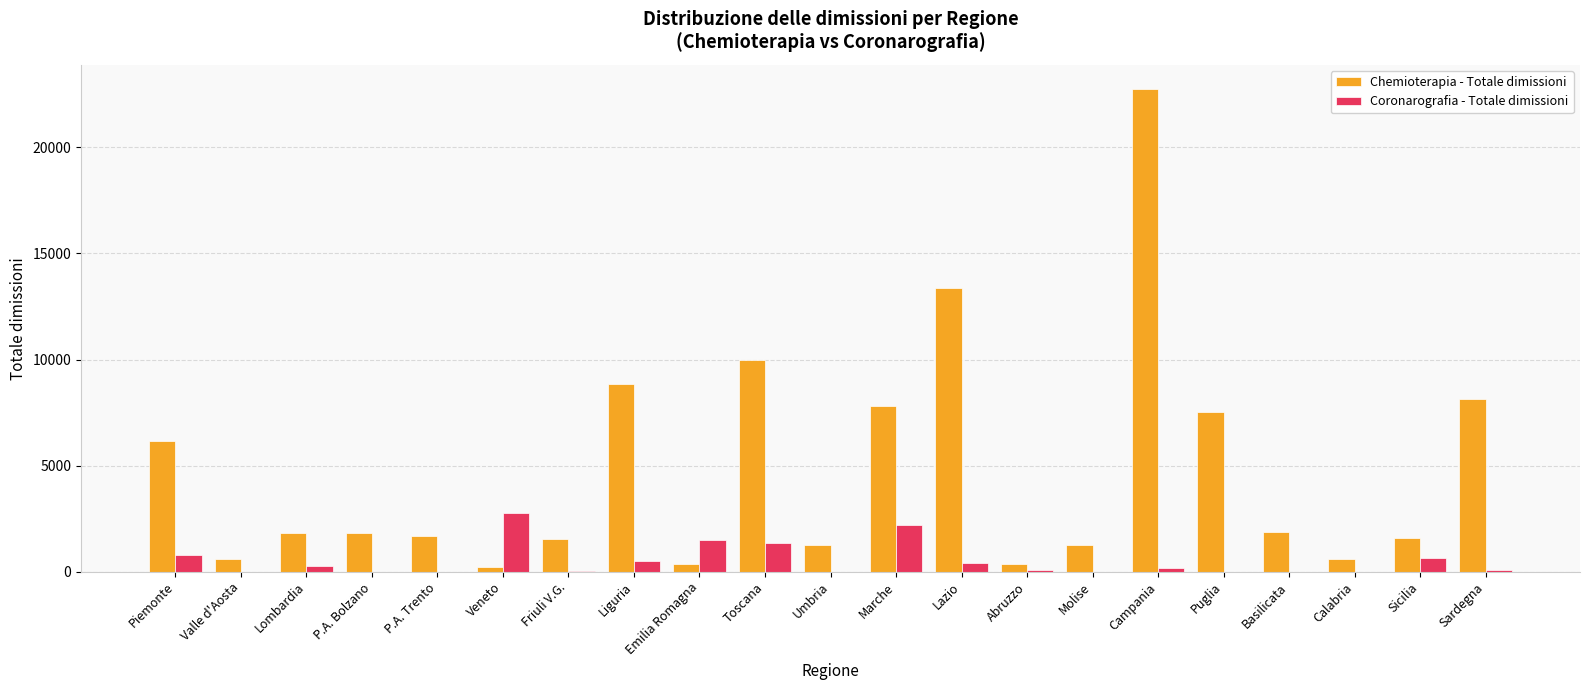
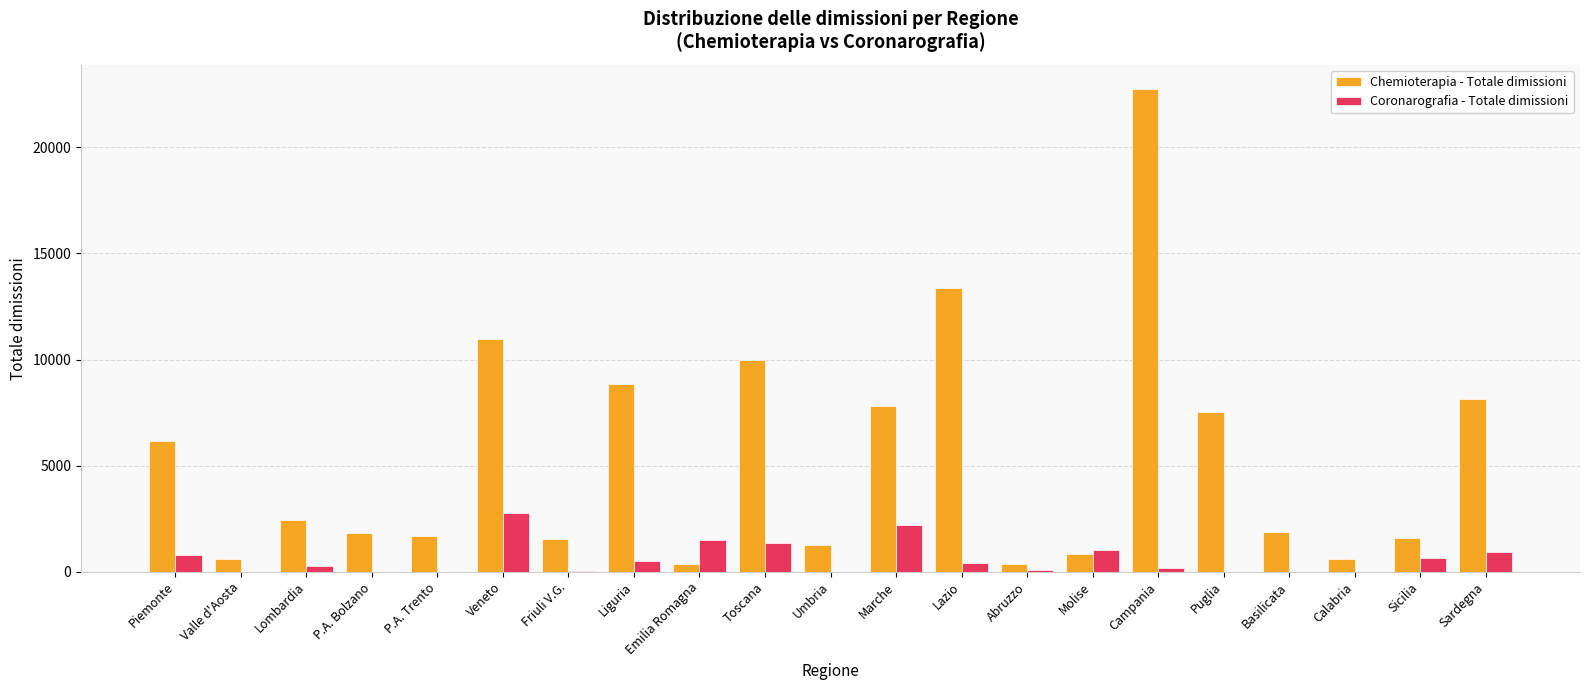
  {
    "Chemioterapia - Totale dimissioni": {
      "Piemonte": 6100,
      "Valle d'Aosta": 600,
-     "Lombardia": 1800,
+     "Lombardia": 2400,
      "P.A. Bolzano": 1800,
      "P.A. Trento": 1700,
-     "Veneto": 200,
+     "Veneto": 11000,
      "Friuli V.G.": 1500,
      "Liguria": 8800,
      "Emilia Romagna": 400,
      "Toscana": 10000,
      "Umbria": 1300,
      "Marche": 7800,
      "Lazio": 13400,
      "Abruzzo": 400,
-     "Molise": 1300,
+     "Molise": 800,
      "Campania": 22800,
      "Puglia": 7500,
      "Basilicata": 1900,
      "Calabria": 600,
      "Sicilia": 1600,
      "Sardegna": 8100
    },
    "Coronarografia - Totale dimissioni": {
      "Piemonte": 800,
      "Valle d'Aosta": 0,
      "Lombardia": 300,
      "P.A. Bolzano": 0,
      "Veneto": 2700,
      "Liguria": 500,
      "Emilia Romagna": 1500,
      "Toscana": 1400,
      "Umbria": 0,
      "Marche": 2200,
      "Lazio": 400,
-     "Molise": 0,
+     "Molise": 1000,
      "Campania": 200,
      "Puglia": 0,
      "Basilicata": 0,
      "Sicilia": 600,
-     "Sardegna": 100
+     "Sardegna": 900
    }
  }
